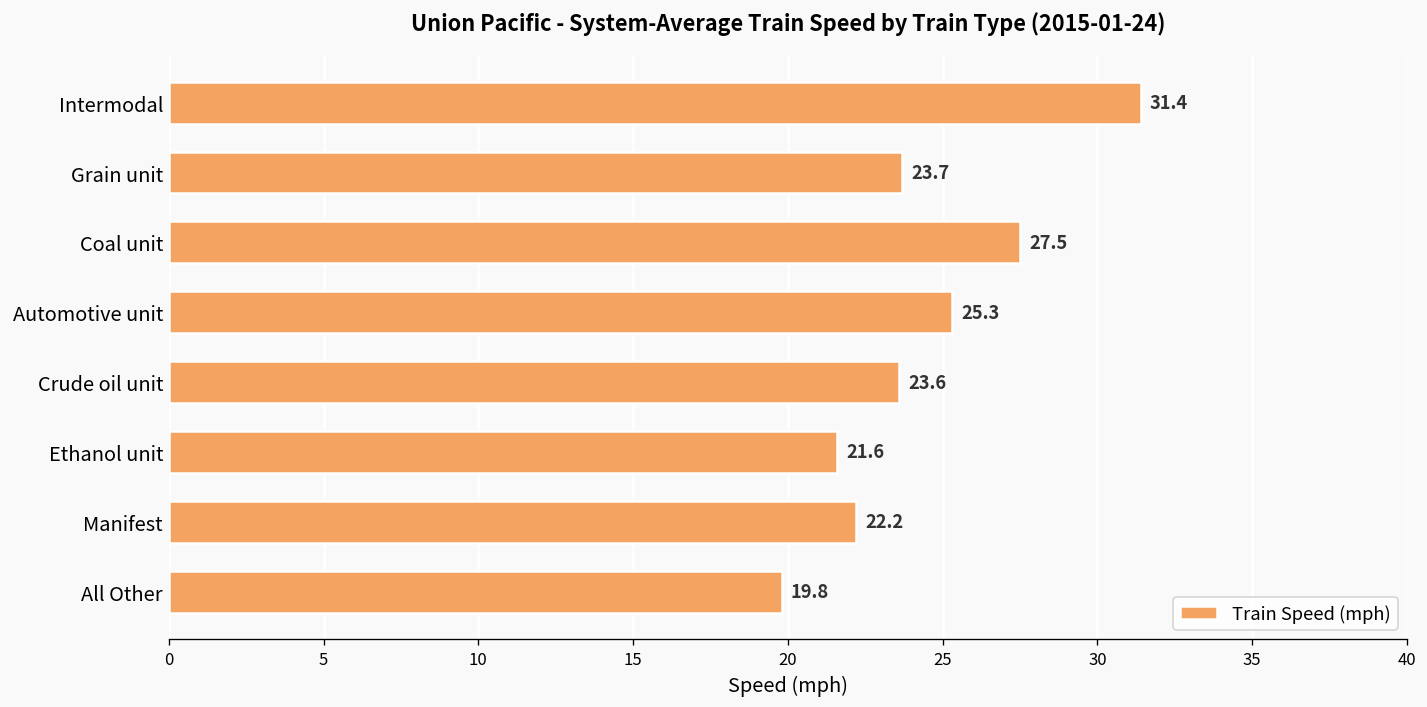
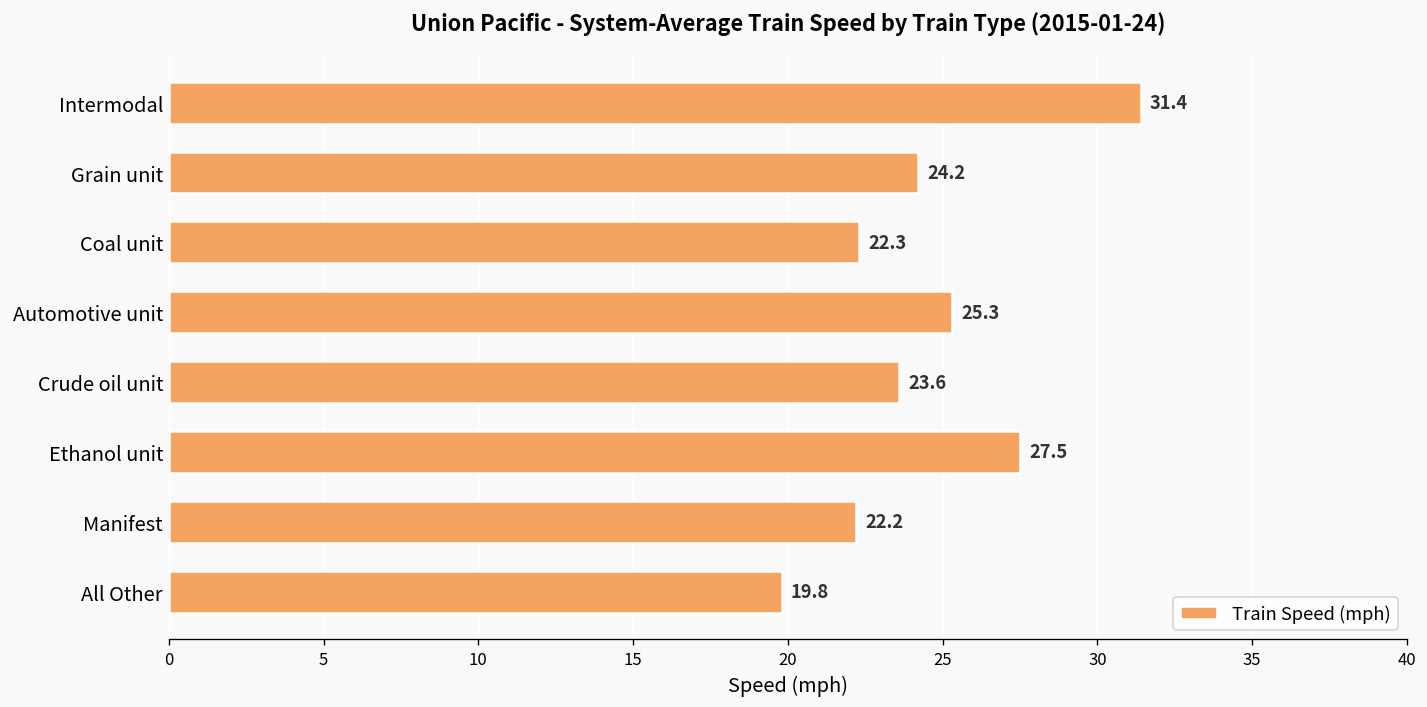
  {
    "Intermodal": 31.4,
-   "Grain unit": 23.7,
-   "Coal unit": 27.5,
+   "Grain unit": 24.2,
+   "Coal unit": 22.3,
    "Automotive unit": 25.3,
    "Crude oil unit": 23.6,
-   "Ethanol unit": 21.6,
+   "Ethanol unit": 27.5,
    "Manifest": 22.2,
    "All Other": 19.8
  }
